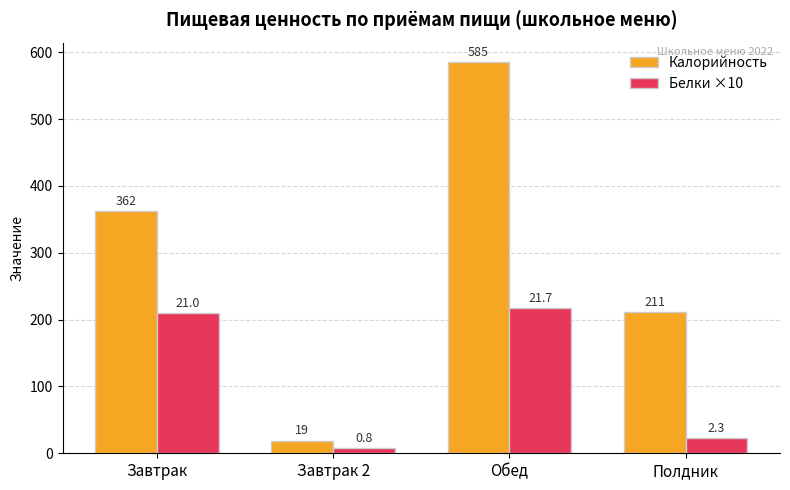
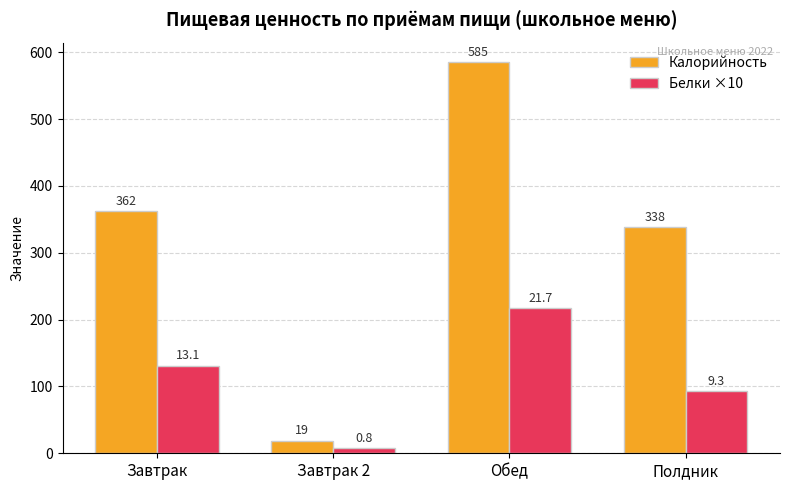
  {
    "Калорийность": {
      "Завтрак": 362,
      "Завтрак 2": 19,
      "Обед": 585,
-     "Полдник": 211
+     "Полдник": 338
    },
    "Белки ×10": {
-     "Завтрак": 21.0,
-     "Полдник": 2.3
+     "Завтрак": 13.1,
+     "Полдник": 9.3
    }
  }
